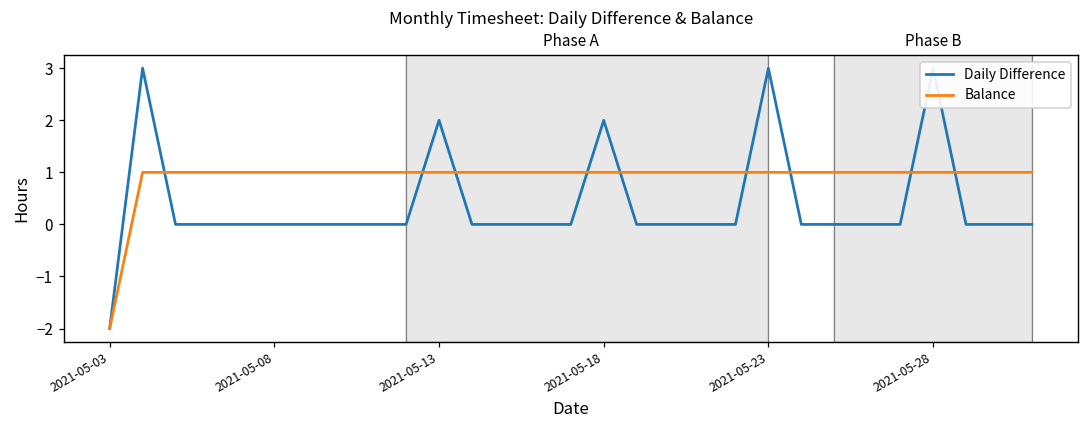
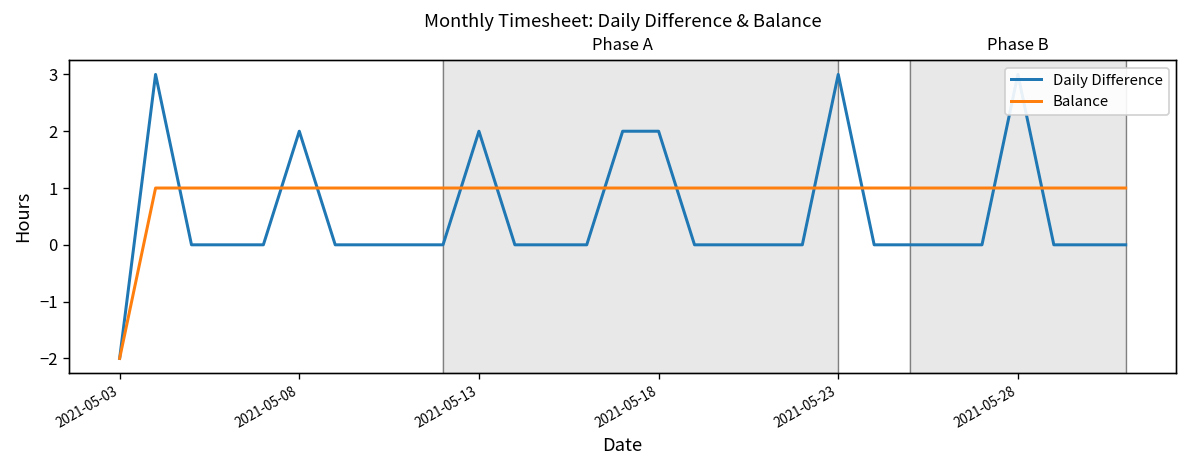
  {
    "Daily Difference": {
-     "2021-05-08": 0,
+     "2021-05-08": 2,
      "2021-05-13": 2,
-     "Phase A": 0,
+     "Phase A": 2,
      "2021-05-18": 2,
      "2021-05-23": 3
    },
    "Balance": {
      "2021-05-08": 1,
      "2021-05-13": 1,
      "Phase A": 1,
      "2021-05-18": 1,
      "2021-05-23": 1,
      "2021-05-28": 1
    }
  }
